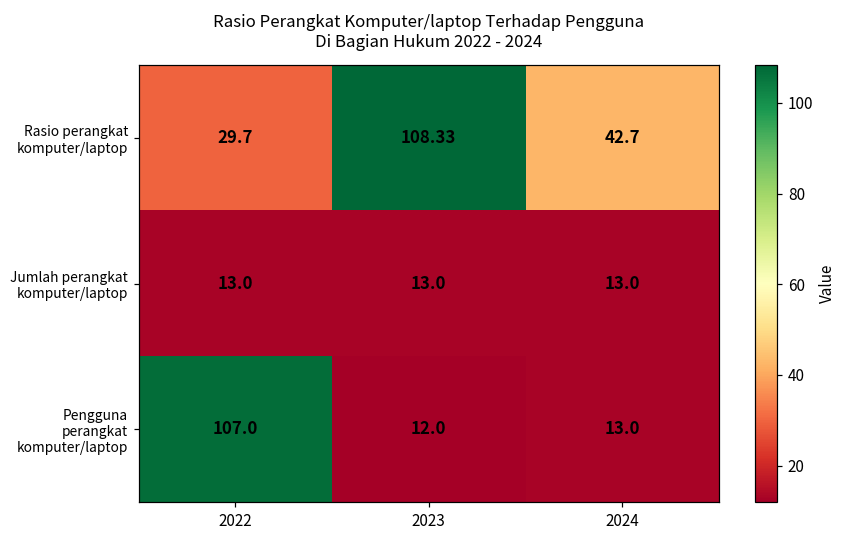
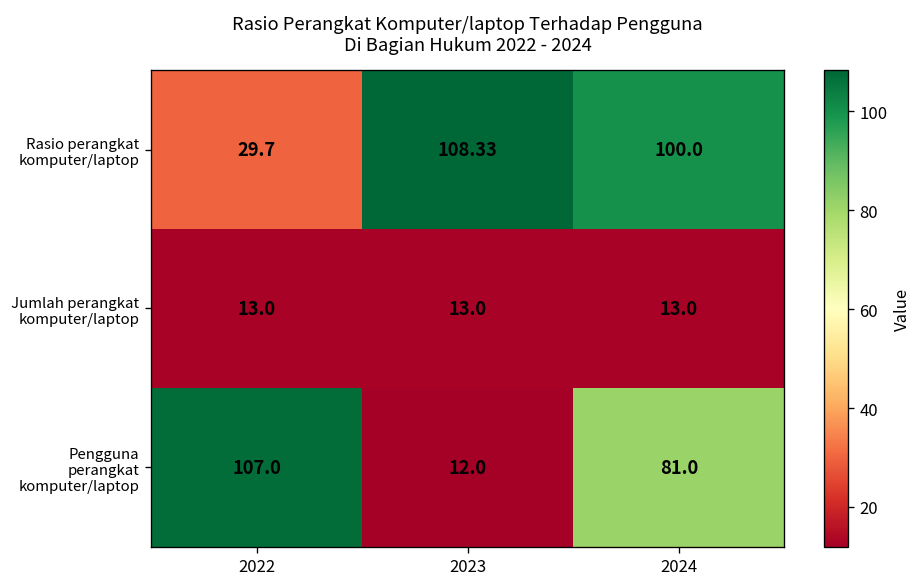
  {
    "Rasio perangkat komputer/laptop": {
      "2022": 29.7,
      "2023": 108.33,
-     "2024": 42.7
+     "2024": 100.0
    },
    "Jumlah perangkat komputer/laptop": {
      "2022": 13.0,
      "2023": 13.0,
      "2024": 13.0
    },
    "Pengguna perangkat komputer/laptop": {
      "2022": 107.0,
      "2023": 12.0,
-     "2024": 13.0
+     "2024": 81.0
    }
  }
